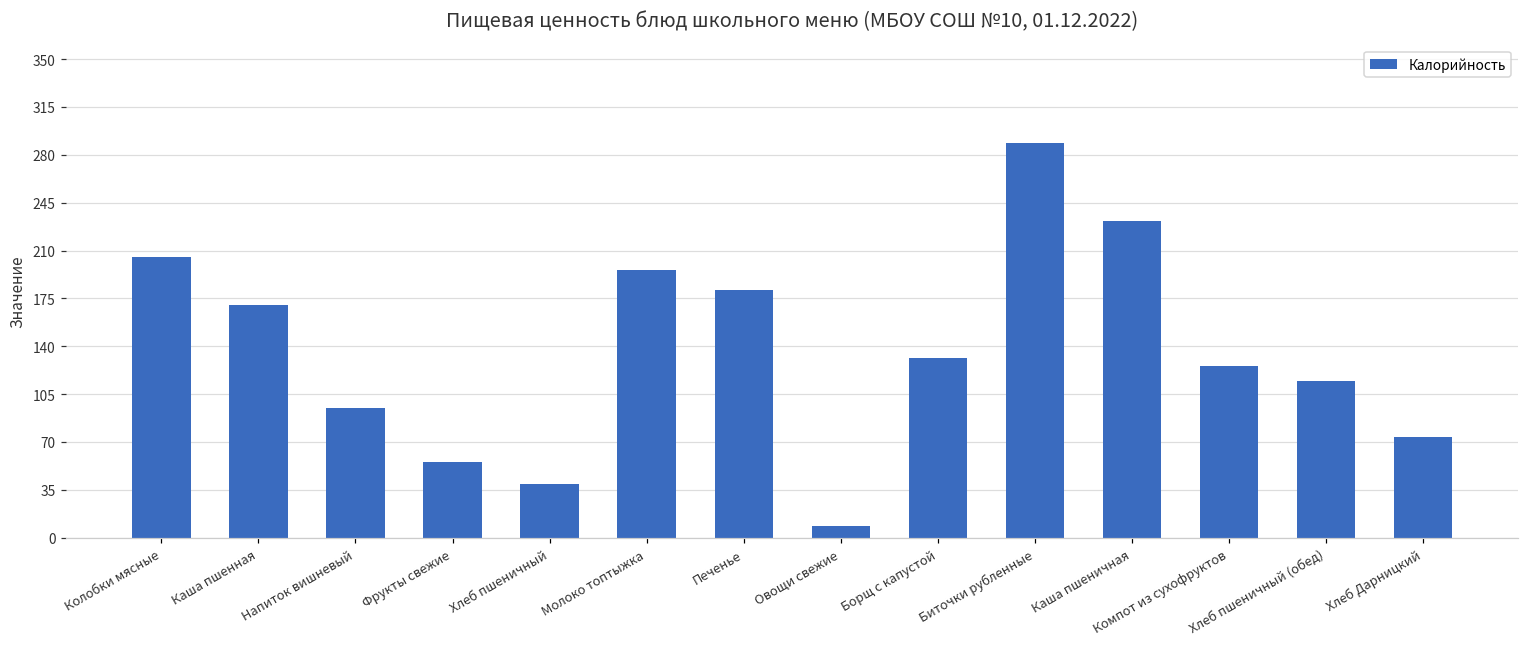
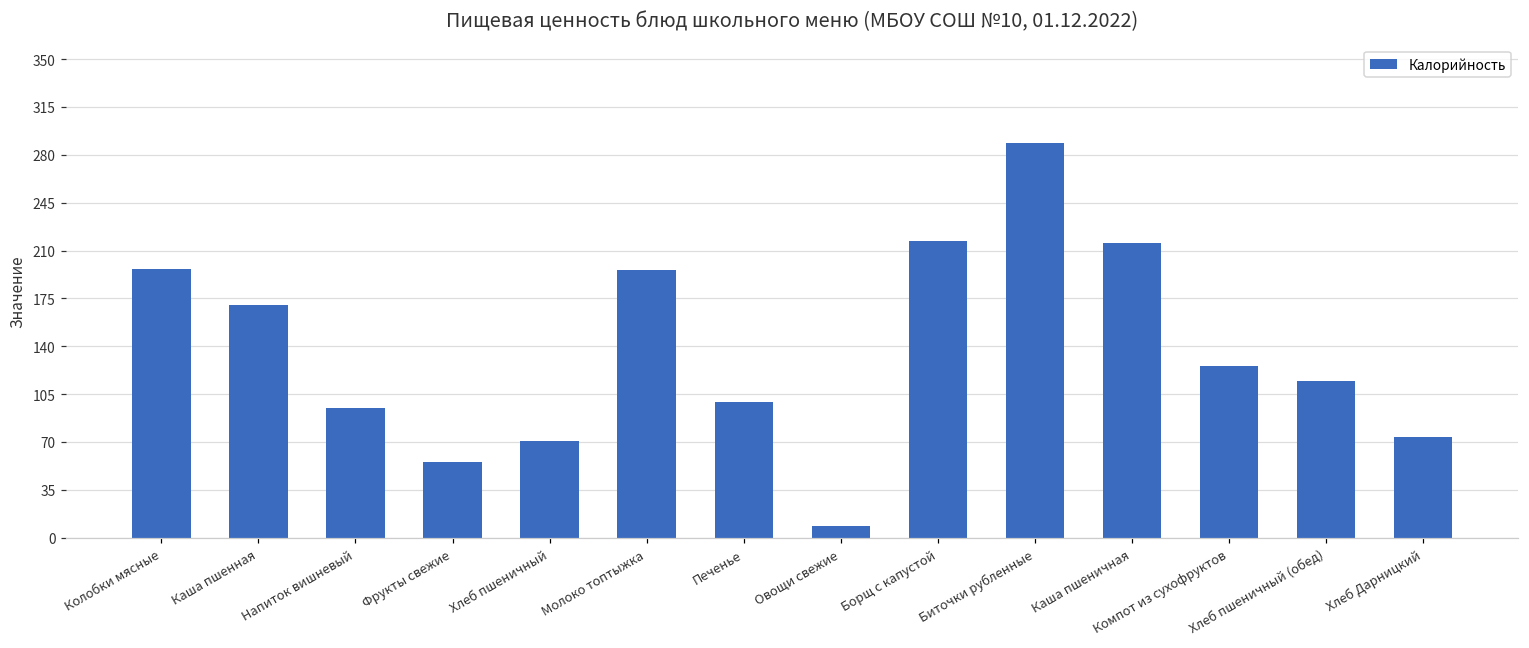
  {
-   "Колобки мясные": 205,
+   "Колобки мясные": 197,
    "Каша пшенная": 170,
    "Напиток вишневый": 95,
    "Фрукты свежие": 56,
-   "Хлеб пшеничный": 39,
+   "Хлеб пшеничный": 70,
    "Молоко топтыжка": 196,
-   "Печенье": 181,
+   "Печенье": 99,
    "Овощи свежие": 8,
-   "Борщ с капустой": 131,
+   "Борщ с капустой": 217,
    "Биточки рубленные": 288,
-   "Каша пшеничная": 232,
+   "Каша пшеничная": 215,
    "Компот из сухофруктов": 125,
    "Хлеб пшеничный (обед)": 114,
    "Хлеб Дарницкий": 74
  }
